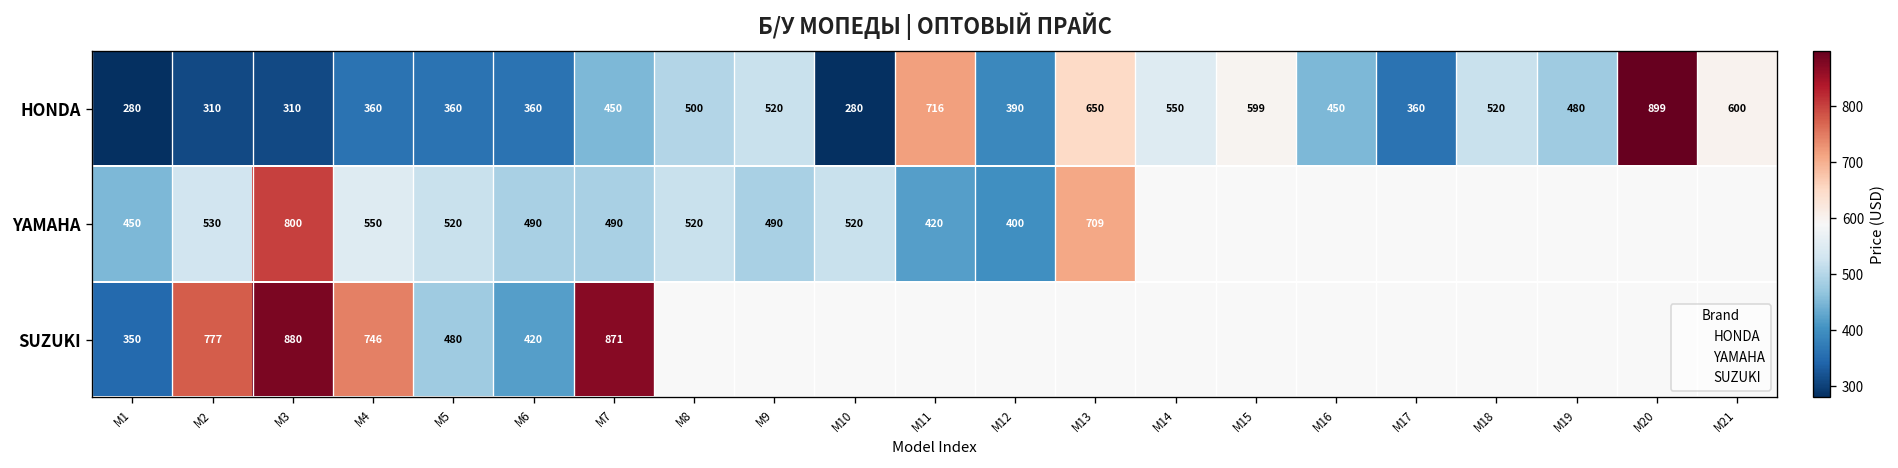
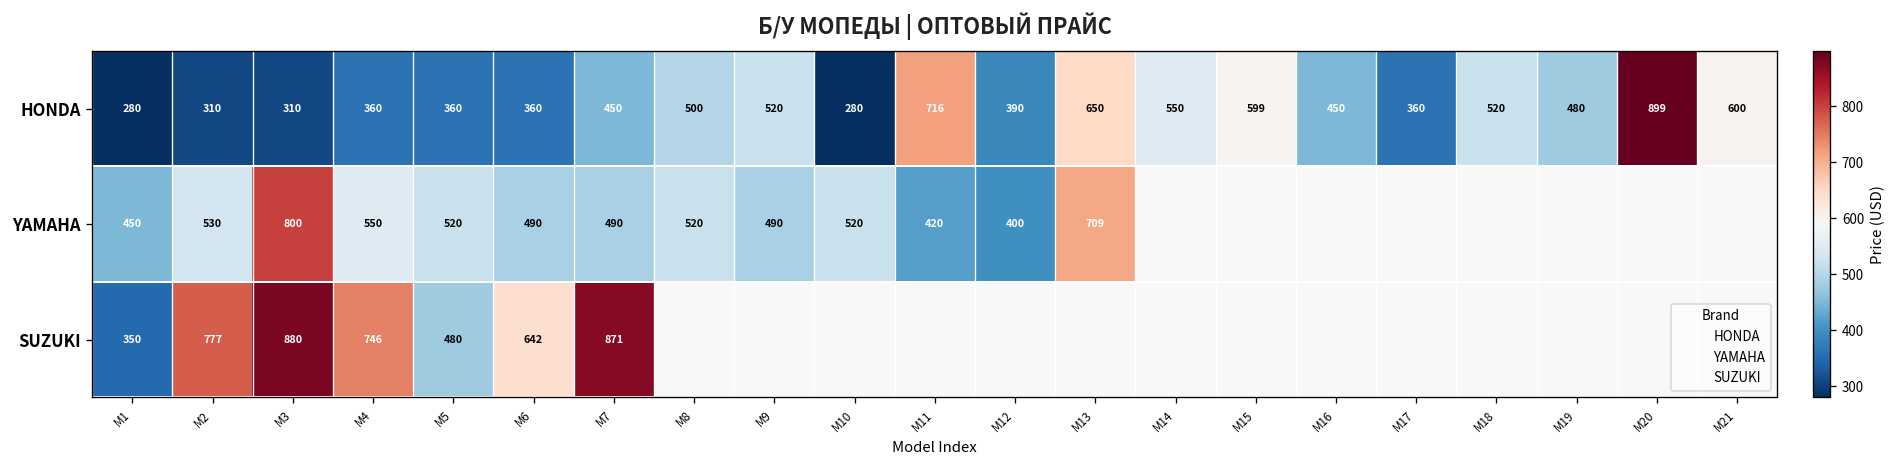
  {
    "HONDA": {
      "M1": 280,
      "M2": 310,
      "M3": 310,
      "M4": 360,
      "M5": 360,
      "M6": 360,
      "M7": 450,
      "M8": 500,
      "M9": 520,
      "M10": 280,
      "M11": 716,
      "M12": 390,
      "M13": 650,
      "M14": 550,
      "M15": 599,
      "M16": 450,
      "M17": 360,
      "M18": 520,
      "M19": 480,
      "M20": 899,
      "M21": 600
    },
    "YAMAHA": {
      "M1": 450,
      "M2": 530,
      "M3": 800,
      "M4": 550,
      "M5": 520,
      "M6": 490,
      "M7": 490,
      "M8": 520,
      "M9": 490,
      "M10": 520,
      "M11": 420,
      "M12": 400,
      "M13": 709
    },
    "SUZUKI": {
      "M1": 350,
      "M2": 777,
      "M3": 880,
      "M4": 746,
      "M5": 480,
-     "M6": 420,
+     "M6": 642,
      "M7": 871
    }
  }
